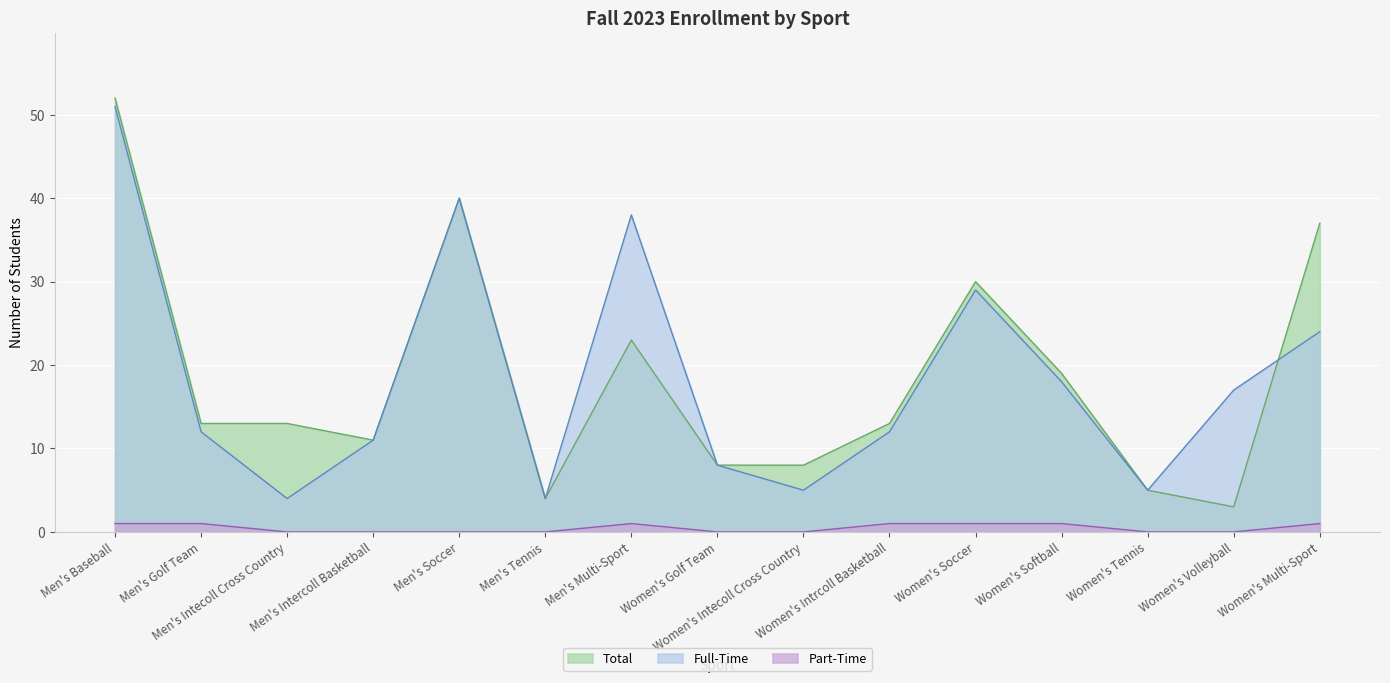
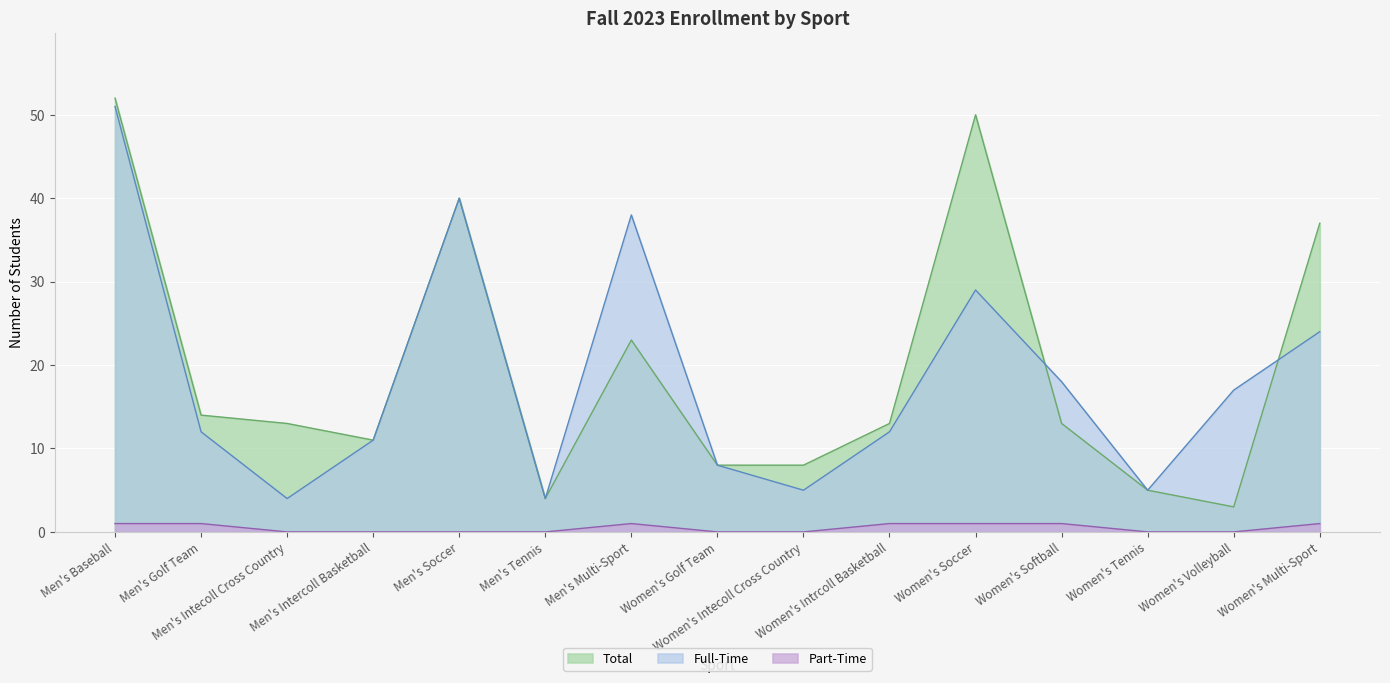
  {
    "Total": {
      "Men's Baseball": 52,
-     "Men's Golf Team": 13,
+     "Men's Golf Team": 14,
      "Men's Intecoll Cross Country": 13,
      "Men's Multi-Sport": 23,
      "Women's Intecoll Cross Country": 8,
      "Women's Intrcoll Basketball": 13,
-     "Women's Soccer": 30,
-     "Women's Softball": 19,
+     "Women's Soccer": 50,
+     "Women's Softball": 13,
      "Women's Volleyball": 3,
      "Women's Multi-Sport": 37
    }
  }
